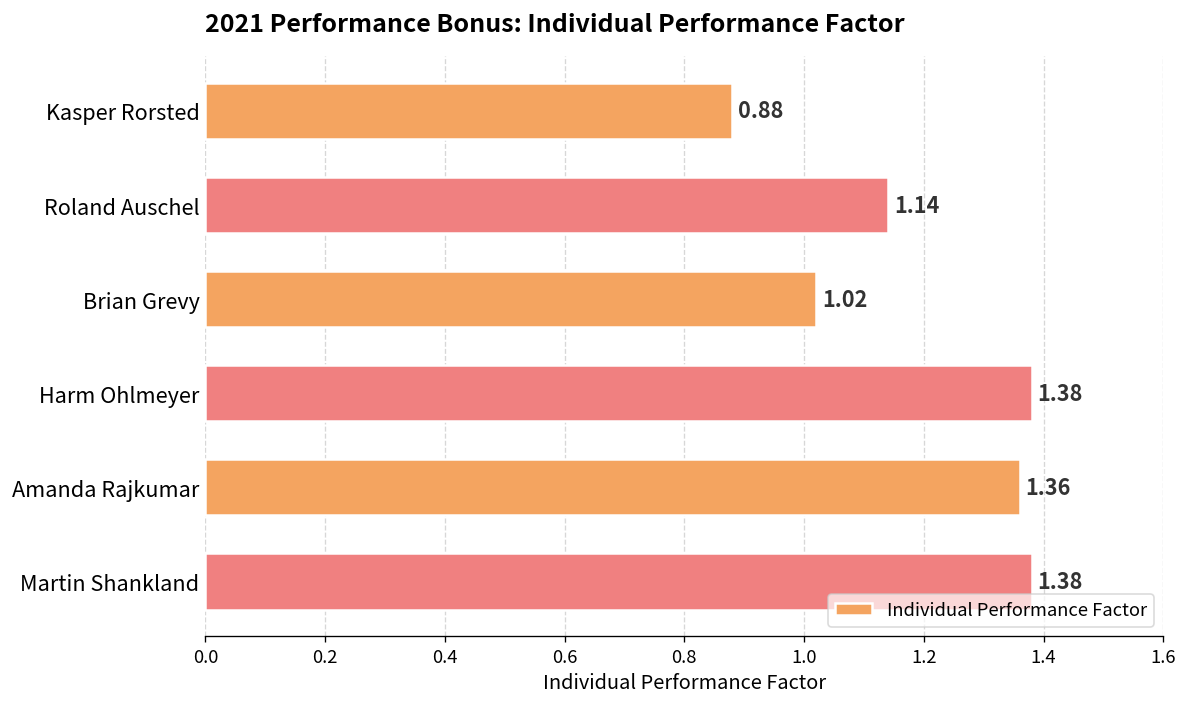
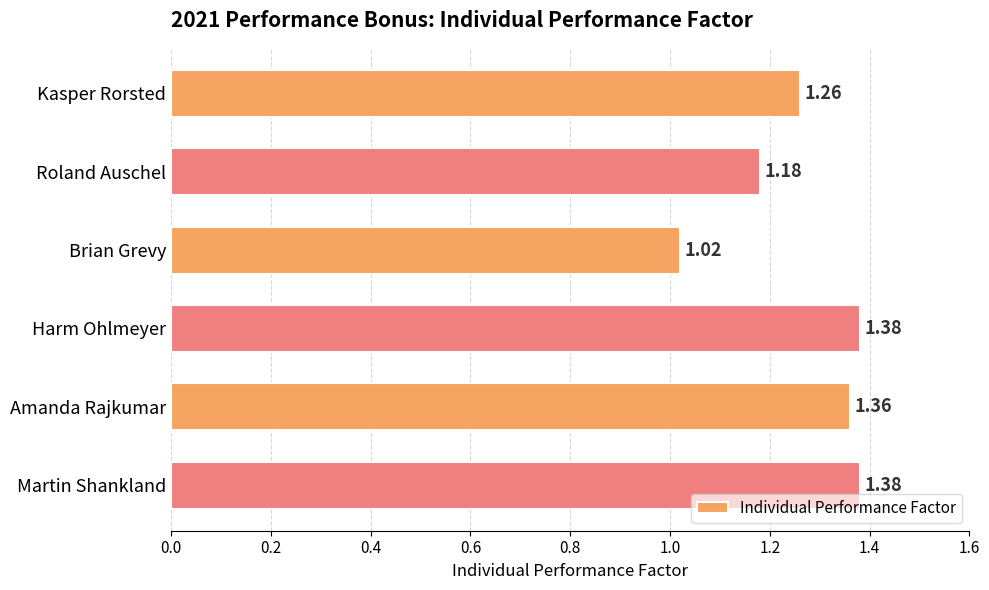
  {
-   "Kasper Rorsted": 0.88,
-   "Roland Auschel": 1.14,
+   "Kasper Rorsted": 1.26,
+   "Roland Auschel": 1.18,
    "Brian Grevy": 1.02,
    "Harm Ohlmeyer": 1.38,
    "Amanda Rajkumar": 1.36
  }
